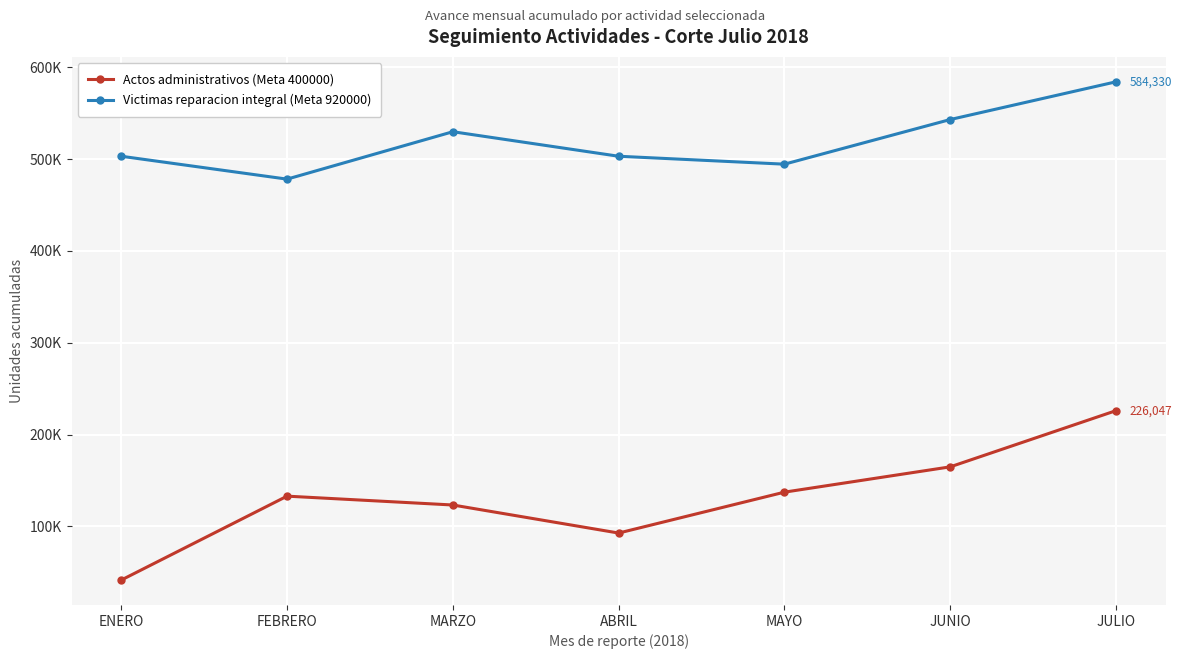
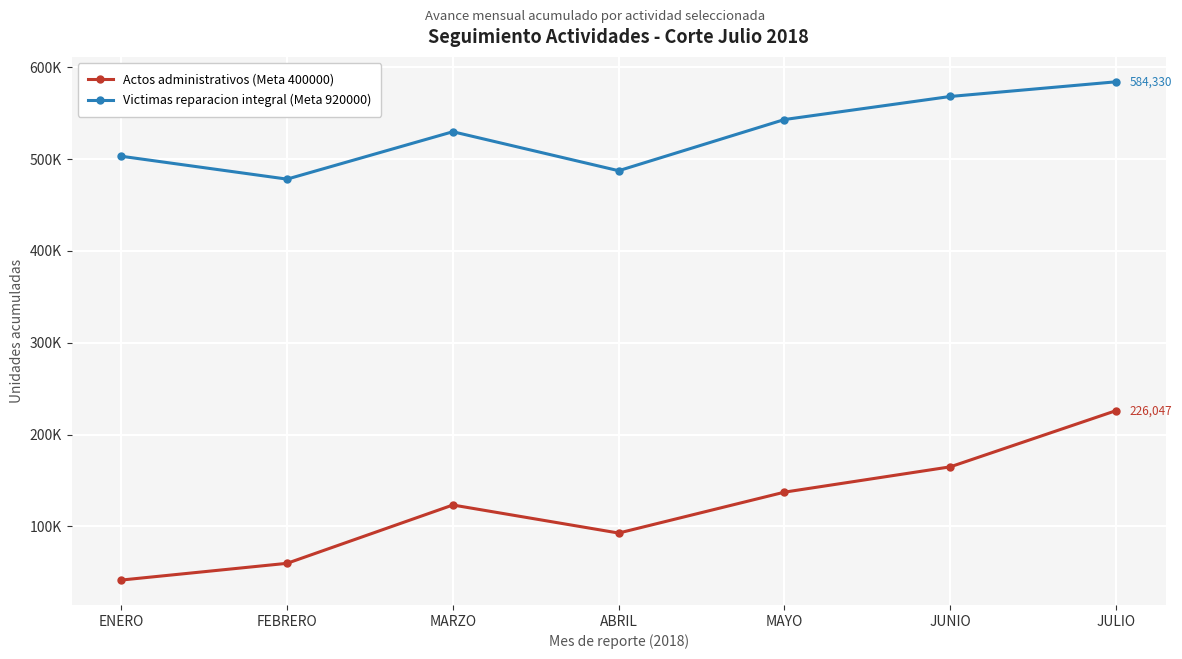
  {
    "Actos administrativos (Meta 400000)": {
      "ENERO": 40000,
-     "FEBRERO": 130000,
+     "FEBRERO": 60000,
      "MARZO": 120000,
      "ABRIL": 90000,
      "MAYO": 140000,
      "JUNIO": 160000
    },
    "Victimas reparacion integral (Meta 920000)": {
      "ENERO": 500000,
      "FEBRERO": 480000,
      "MARZO": 530000,
-     "ABRIL": 500000,
-     "MAYO": 490000,
-     "JUNIO": 540000
+     "ABRIL": 490000,
+     "MAYO": 540000,
+     "JUNIO": 570000
    }
  }
